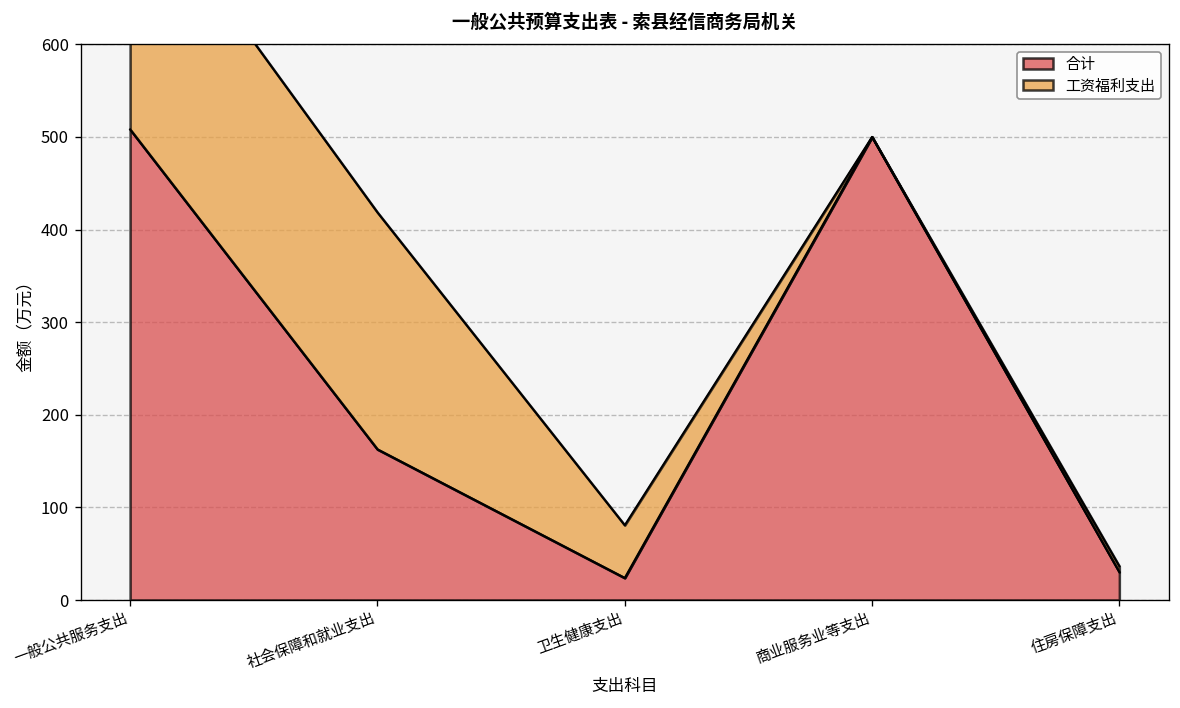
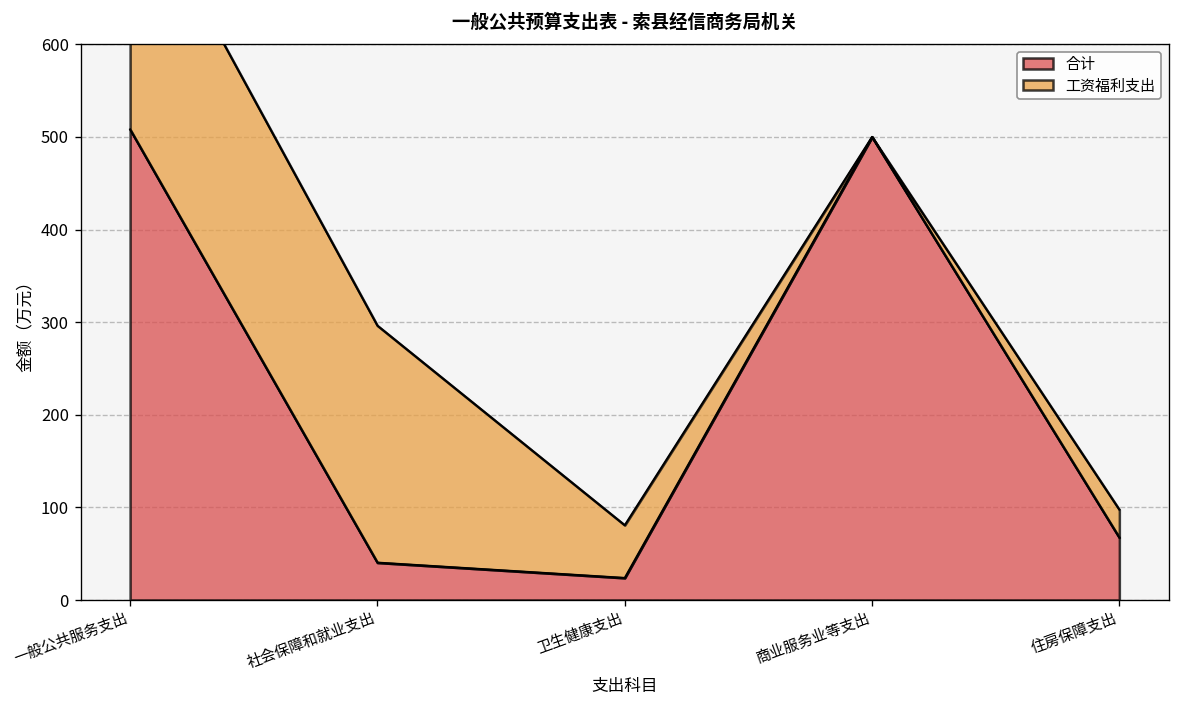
  {
    "合计": {
      "一般公共服务支出": 510,
-     "社会保障和就业支出": 160,
+     "社会保障和就业支出": 40,
      "卫生健康支出": 20,
-     "住房保障支出": 30
+     "住房保障支出": 70
    },
    "工资福利支出": {
      "社会保障和就业支出": 260,
      "卫生健康支出": 60,
-     "住房保障支出": 10
+     "住房保障支出": 30
    }
  }
